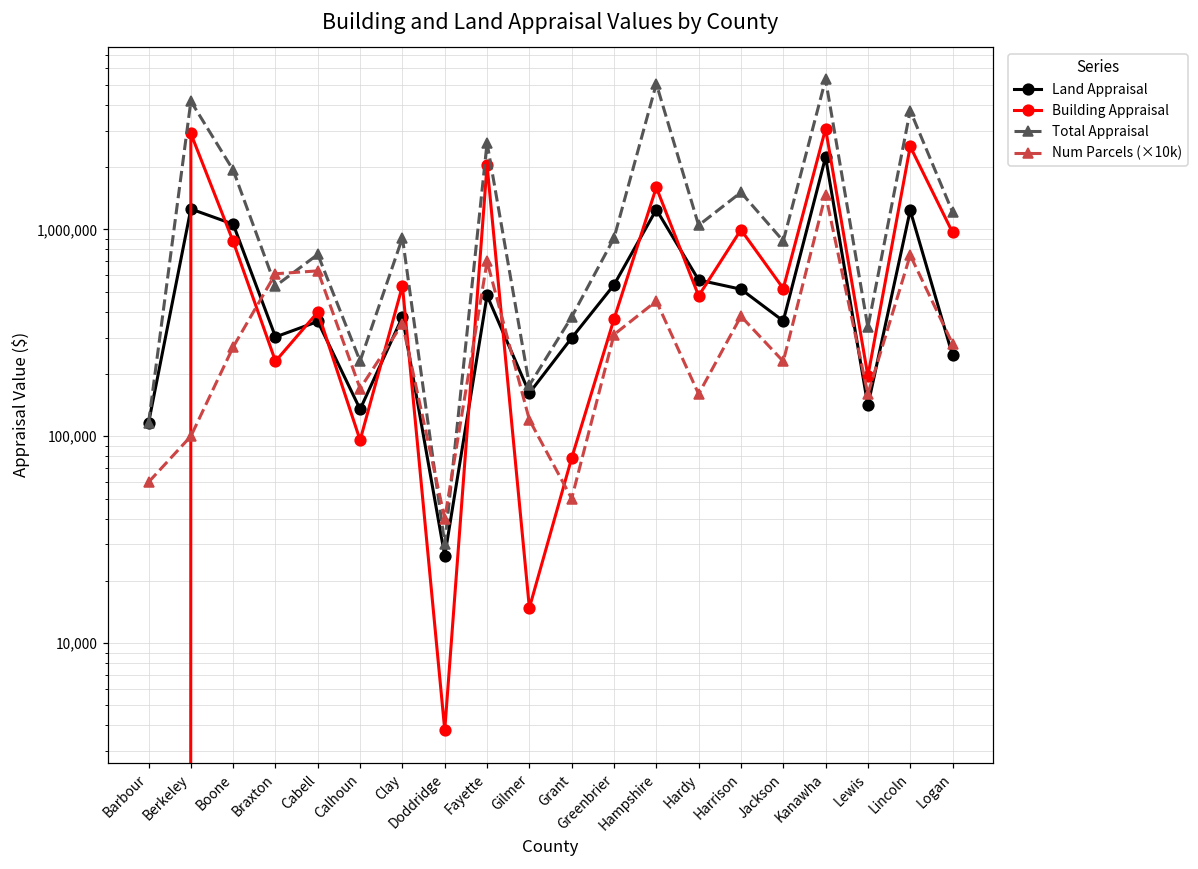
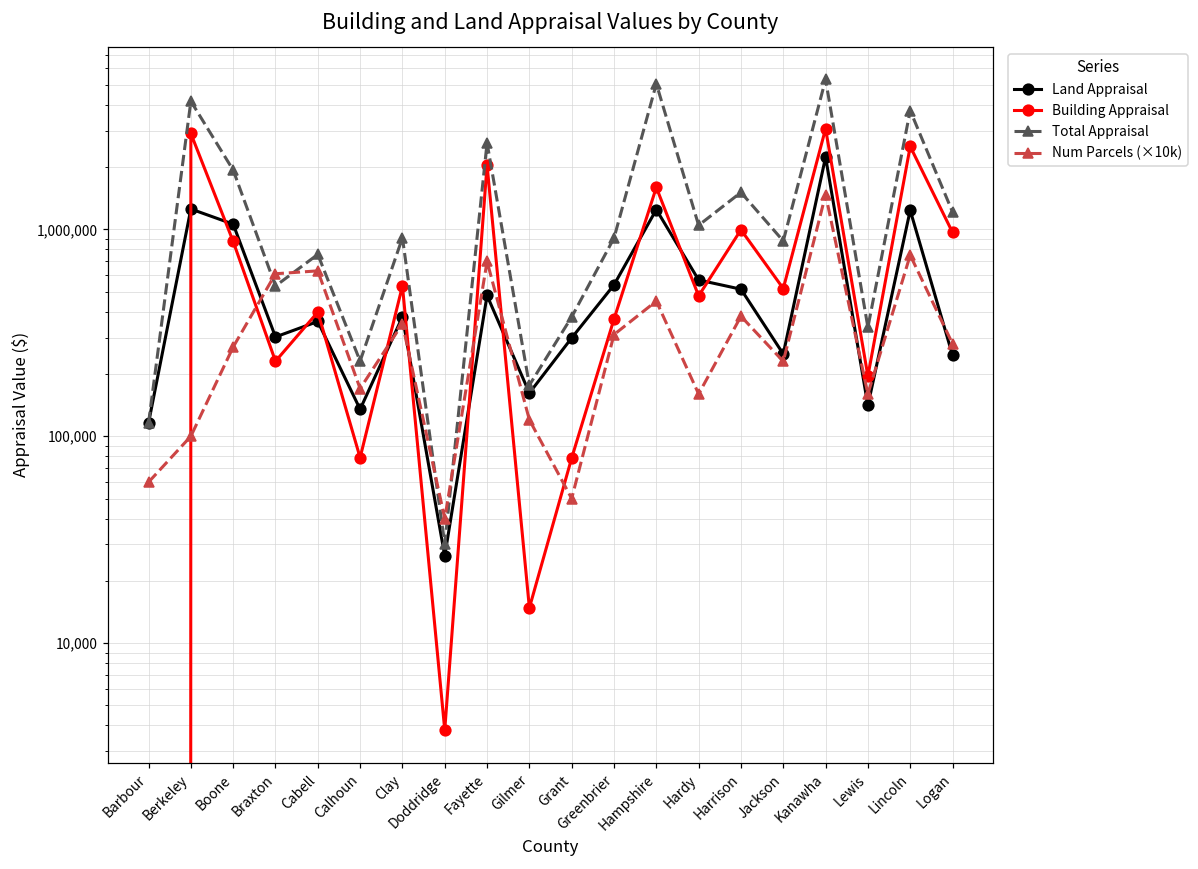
  {
    "Land Appraisal": {
      "Berkeley": "1,300,000",
      "Boone": "1,100,000",
      "Braxton": "300,000",
      "Cabell": "360,000",
      "Calhoun": "140,000",
      "Clay": "380,000",
      "Doddridge": "26,000",
      "Fayette": "480,000",
      "Gilmer": "160,000",
      "Grant": "300,000",
      "Greenbrier": "540,000",
      "Hampshire": "1,200,000",
      "Hardy": "570,000",
      "Harrison": "510,000",
-     "Jackson": "360,000",
+     "Jackson": "250,000",
      "Kanawha": "2,200,000",
      "Lewis": "140,000",
      "Lincoln": "1,200,000",
      "Logan": "250,000"
    },
    "Building Appraisal": {
      "Berkeley": "2,900,000",
      "Boone": "900,000",
      "Braxton": "230,000",
      "Cabell": "400,000",
-     "Calhoun": "100,000",
+     "Calhoun": "79,000",
      "Clay": "530,000",
      "Doddridge": "3,800",
      "Fayette": "2,000,000",
      "Gilmer": "15,000",
      "Grant": "79,000",
      "Greenbrier": "370,000",
      "Hampshire": "1,600,000",
      "Hardy": "480,000",
      "Harrison": "1,000,000",
      "Jackson": "520,000",
      "Kanawha": "3,100,000",
      "Lewis": "200,000",
      "Lincoln": "2,500,000",
      "Logan": "1,000,000"
    },
    "Total Appraisal": {
      "Berkeley": "4,200,000",
      "Boone": "1,900,000",
      "Braxton": "530,000",
      "Cabell": "760,000",
      "Calhoun": "230,000",
      "Clay": "900,000",
      "Doddridge": "30,000",
      "Fayette": "2,600,000",
      "Gilmer": "180,000",
      "Grant": "380,000",
      "Greenbrier": "900,000",
      "Hampshire": "5,100,000",
      "Hardy": "1,000,000",
      "Harrison": "1,500,000",
      "Jackson": "900,000",
      "Kanawha": "5,300,000",
      "Lewis": "340,000",
      "Lincoln": "3,800,000",
      "Logan": "1,200,000"
    },
    "Num Parcels (×10k)": {
      "Barbour": "60,000",
      "Berkeley": "100,000",
      "Boone": "270,000",
      "Braxton": "610,000",
      "Cabell": "630,000",
      "Calhoun": "170,000",
      "Clay": "350,000",
      "Doddridge": "40,000",
      "Fayette": "700,000",
      "Gilmer": "120,000",
      "Grant": "50,000",
      "Greenbrier": "310,000",
      "Hampshire": "450,000",
      "Hardy": "160,000",
      "Harrison": "380,000",
      "Jackson": "230,000",
      "Kanawha": "1,500,000",
      "Lewis": "160,000",
      "Lincoln": "750,000",
      "Logan": "280,000"
    }
  }
